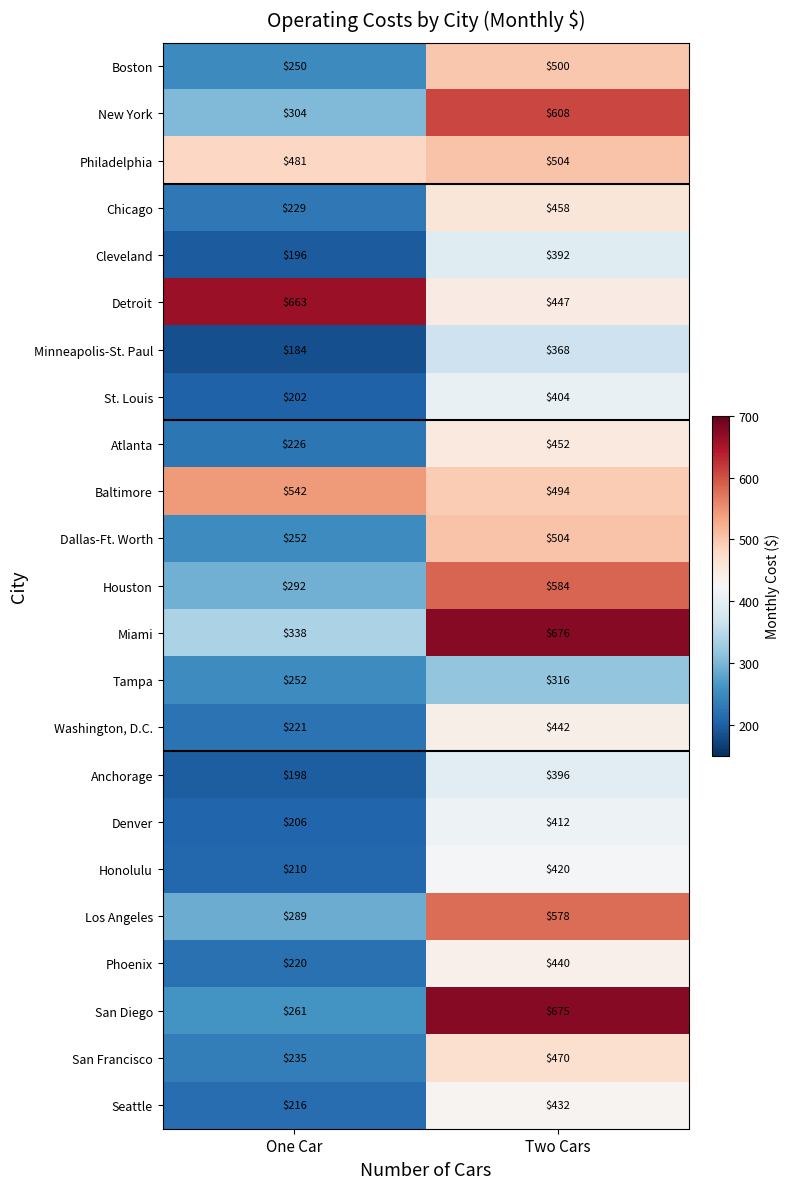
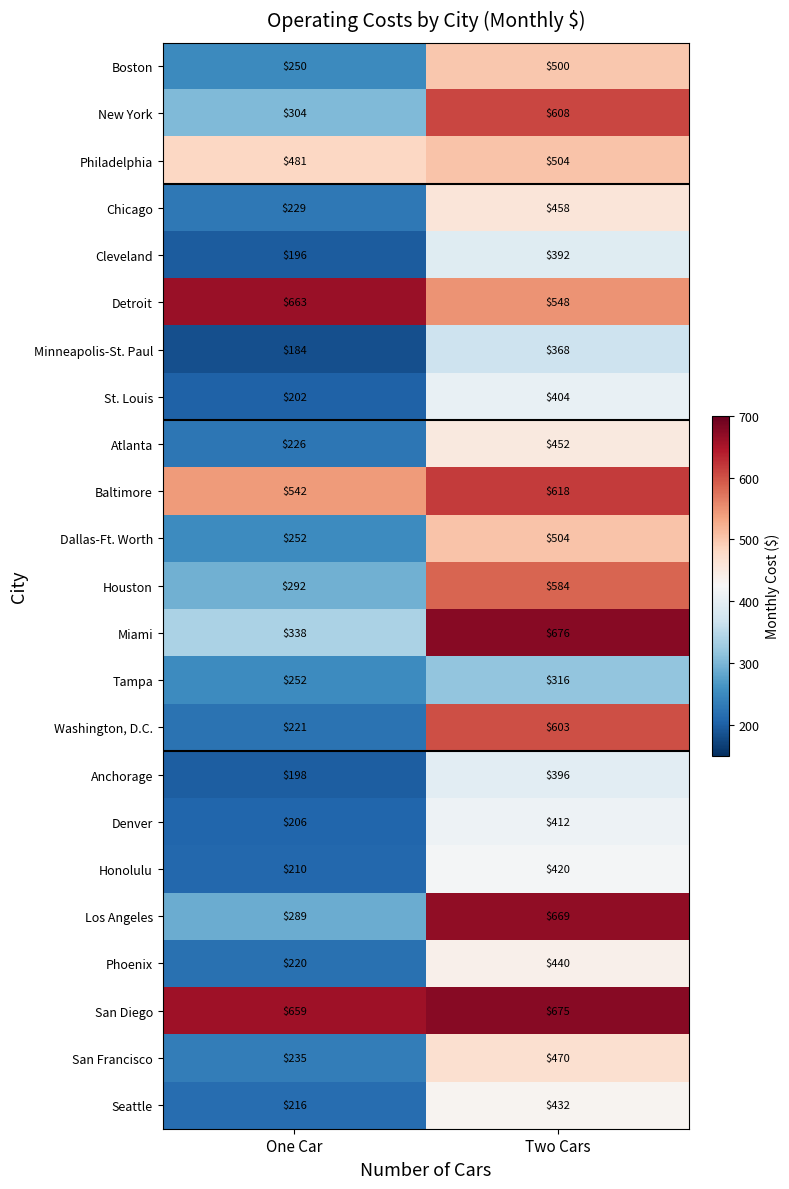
  {
    "Boston": {
      "One Car": "$250",
      "Two Cars": "$500"
    },
    "New York": {
      "One Car": "$304",
      "Two Cars": "$608"
    },
    "Philadelphia": {
      "One Car": "$481",
      "Two Cars": "$504"
    },
    "Chicago": {
      "One Car": "$229",
      "Two Cars": "$458"
    },
    "Cleveland": {
      "One Car": "$196",
      "Two Cars": "$392"
    },
    "Detroit": {
      "One Car": "$663",
-     "Two Cars": "$447"
+     "Two Cars": "$548"
    },
    "Minneapolis-St. Paul": {
      "One Car": "$184",
      "Two Cars": "$368"
    },
    "St. Louis": {
      "One Car": "$202",
      "Two Cars": "$404"
    },
    "Atlanta": {
      "One Car": "$226",
      "Two Cars": "$452"
    },
    "Baltimore": {
      "One Car": "$542",
-     "Two Cars": "$494"
+     "Two Cars": "$618"
    },
    "Dallas-Ft. Worth": {
      "One Car": "$252",
      "Two Cars": "$504"
    },
    "Houston": {
      "One Car": "$292",
      "Two Cars": "$584"
    },
    "Miami": {
      "One Car": "$338",
      "Two Cars": "$676"
    },
    "Tampa": {
      "One Car": "$252",
      "Two Cars": "$316"
    },
    "Washington, D.C.": {
      "One Car": "$221",
-     "Two Cars": "$442"
+     "Two Cars": "$603"
    },
    "Anchorage": {
      "One Car": "$198",
      "Two Cars": "$396"
    },
    "Denver": {
      "One Car": "$206",
      "Two Cars": "$412"
    },
    "Honolulu": {
      "One Car": "$210",
      "Two Cars": "$420"
    },
    "Los Angeles": {
      "One Car": "$289",
-     "Two Cars": "$578"
+     "Two Cars": "$669"
    },
    "Phoenix": {
      "One Car": "$220",
      "Two Cars": "$440"
    },
    "San Diego": {
-     "One Car": "$261",
+     "One Car": "$659",
      "Two Cars": "$675"
    },
    "San Francisco": {
      "One Car": "$235",
      "Two Cars": "$470"
    },
    "Seattle": {
      "One Car": "$216",
      "Two Cars": "$432"
    }
  }
